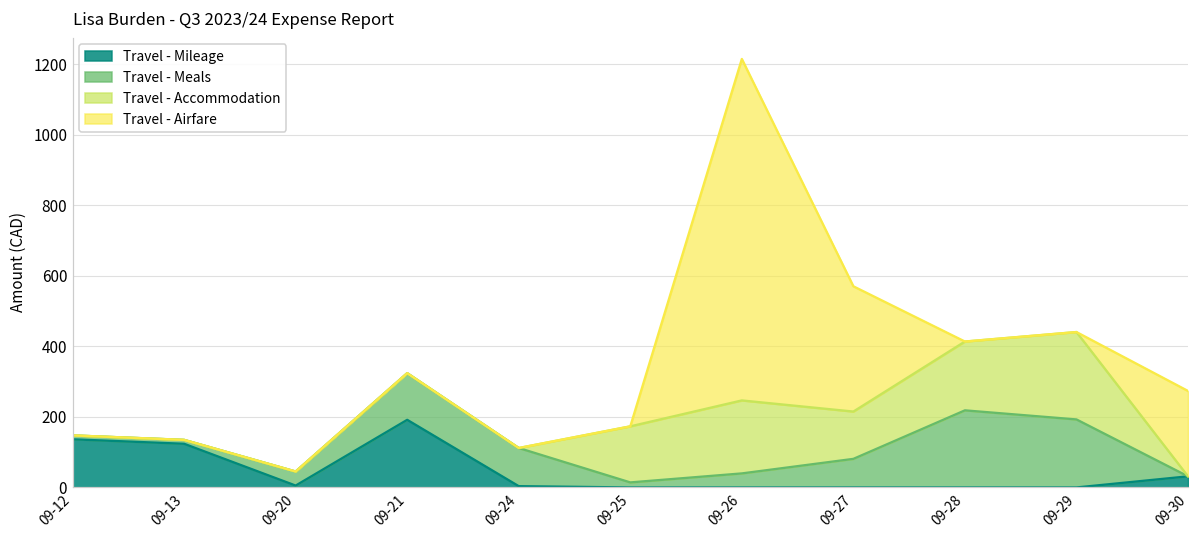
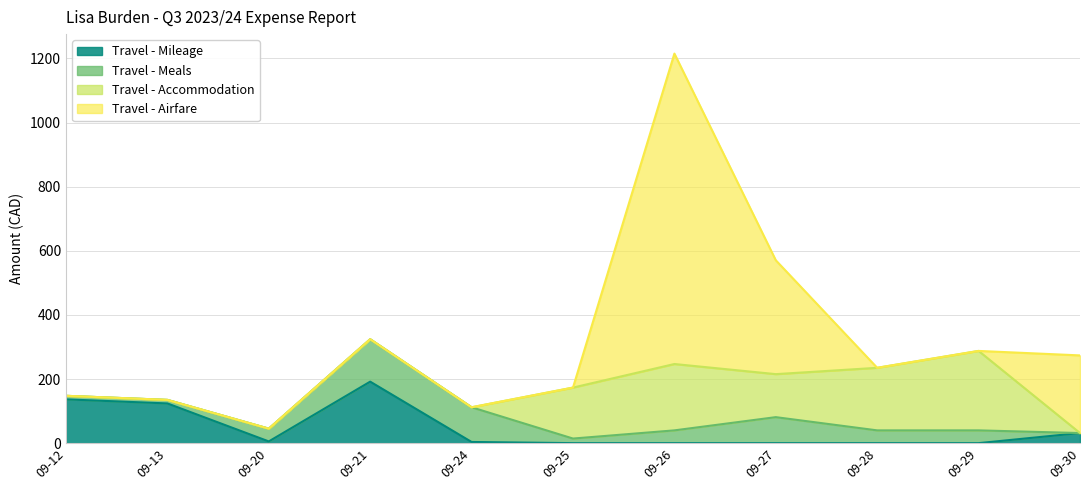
  {
    "Travel - Mileage": {
      "09-12": 140,
      "09-13": 120,
      "09-20": 10,
      "09-21": 190,
      "09-24": 0,
      "09-25": 0,
      "09-26": 0,
      "09-27": 0,
      "09-28": 0,
      "09-29": 0
    },
    "Travel - Meals": {
      "09-25": 10,
      "09-26": 40,
      "09-27": 80,
-     "09-28": 220,
-     "09-29": 190
+     "09-28": 40,
+     "09-29": 40
    }
  }
